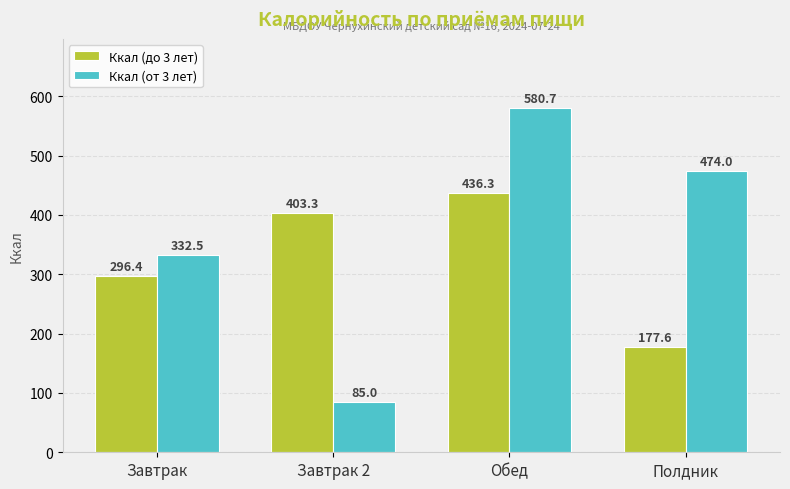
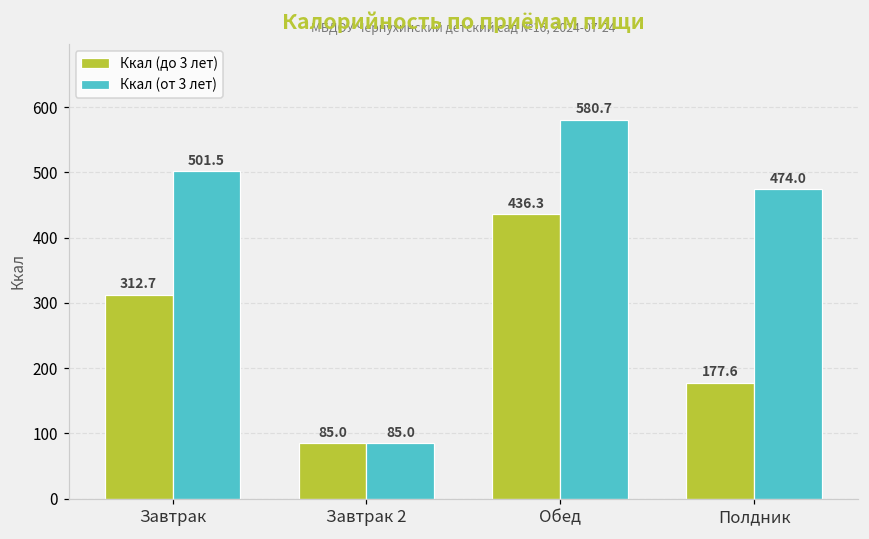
  {
    "Ккал (до 3 лет)": {
-     "Завтрак": 296.4,
-     "Завтрак 2": 403.3,
+     "Завтрак": 312.7,
+     "Завтрак 2": 85.0,
      "Обед": 436.3,
      "Полдник": 177.6
    },
    "Ккал (от 3 лет)": {
-     "Завтрак": 332.5,
+     "Завтрак": 501.5,
      "Завтрак 2": 85.0,
      "Обед": 580.7,
      "Полдник": 474.0
    }
  }
